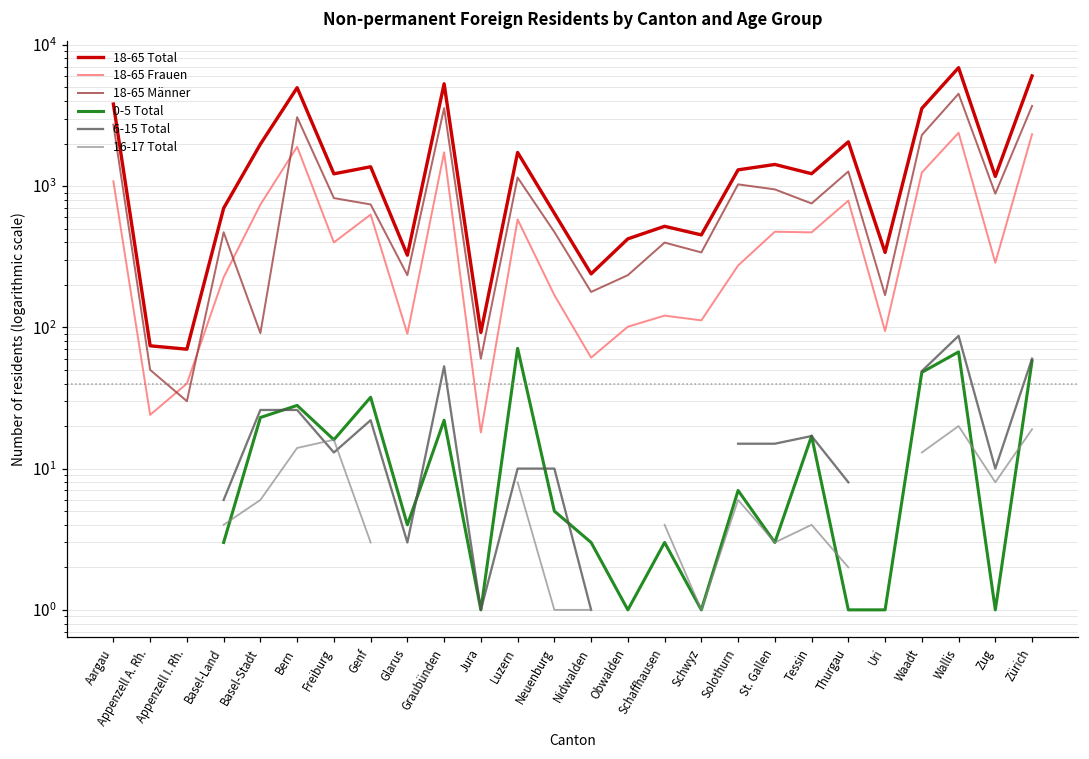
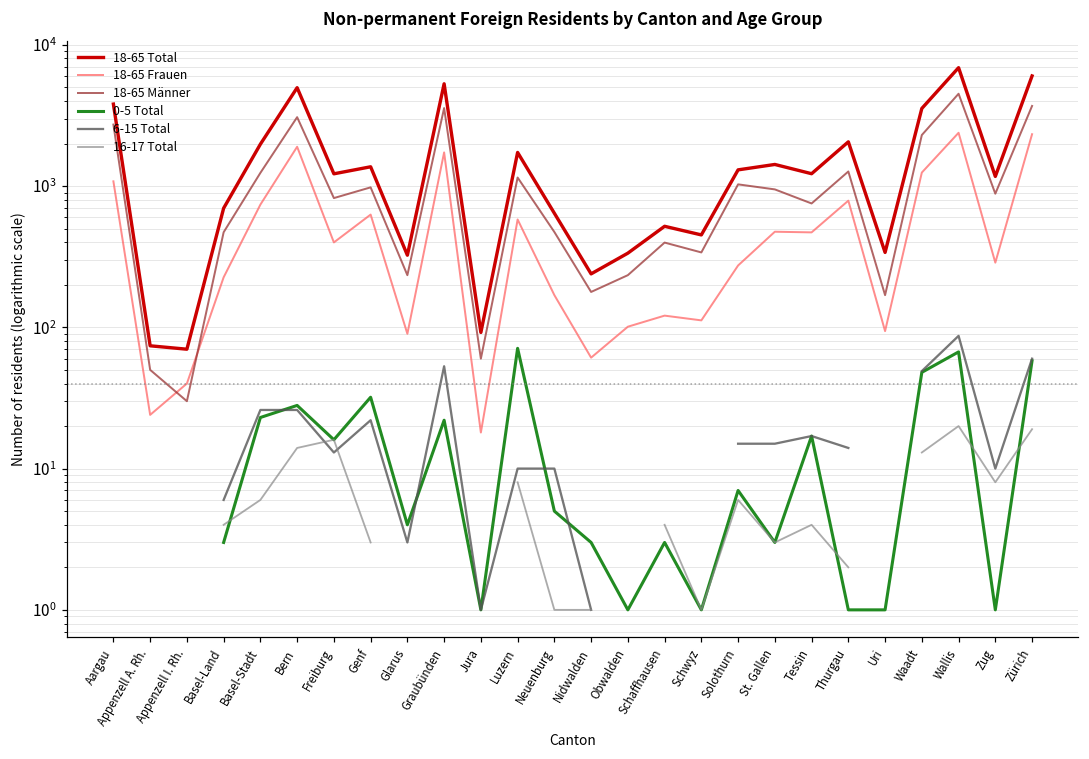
  {
    "18-65 Total": {
      "Aargau": 3800,
      "Appenzell A. Rh.": 70,
      "Appenzell I. Rh.": 70,
      "Basel-Land": 700,
      "Basel-Stadt": 2000,
      "Bern": 5000,
      "Freiburg": 1200,
      "Genf": 1400,
      "Glarus": 320,
      "Graubünden": 5300,
      "Jura": 90,
      "Luzern": 1700,
      "Neuenburg": 600,
      "Nidwalden": 240,
-     "Obwalden": 420,
+     "Obwalden": 340,
      "Schaffhausen": 520,
      "Schwyz": 450,
      "Solothurn": 1300,
      "St. Gallen": 1400,
      "Tessin": 1200,
      "Thurgau": 2100,
      "Uri": 340,
      "Waadt": 3500,
      "Wallis": 7000,
      "Zug": 1200,
      "Zürich": 6000
    },
    "18-65 Frauen": {
      "Aargau": 1100,
      "Appenzell A. Rh.": 24,
      "Appenzell I. Rh.": 40,
      "Basel-Land": 230,
      "Basel-Stadt": 700,
      "Bern": 1900,
      "Freiburg": 400,
      "Genf": 600,
      "Glarus": 90,
      "Graubünden": 1700,
      "Jura": 18,
      "Luzern": 600,
      "Neuenburg": 170,
      "Nidwalden": 60,
      "Obwalden": 100,
      "Schaffhausen": 120,
      "Schwyz": 110,
      "Solothurn": 270,
      "St. Gallen": 480,
      "Tessin": 470,
      "Thurgau": 800,
      "Uri": 90,
      "Waadt": 1200,
      "Wallis": 2400,
      "Zug": 290,
      "Zürich": 2300
    },
    "18-65 Männer": {
      "Aargau": 2700,
      "Appenzell A. Rh.": 50,
      "Appenzell I. Rh.": 30,
      "Basel-Land": 470,
-     "Basel-Stadt": 90,
+     "Basel-Stadt": 1200,
      "Bern": 3100,
      "Freiburg": 800,
-     "Genf": 700,
+     "Genf": 1000,
      "Glarus": 230,
      "Graubünden": 3600,
      "Jura": 60,
      "Luzern": 1100,
      "Neuenburg": 470,
      "Nidwalden": 180,
      "Obwalden": 230,
      "Schaffhausen": 400,
      "Schwyz": 340,
      "Solothurn": 1000,
      "St. Gallen": 900,
      "Tessin": 800,
      "Thurgau": 1300,
      "Uri": 170,
      "Waadt": 2300,
      "Wallis": 4500,
      "Zug": 900,
      "Zürich": 3700
    },
    "0-5 Total": {
      "Basel-Land": 3,
      "Basel-Stadt": 23,
      "Bern": 28,
      "Genf": 32,
      "Glarus": 4,
      "Graubünden": 22,
      "Luzern": 70,
      "Neuenburg": 5,
      "Nidwalden": 3,
      "Obwalden": 1,
      "Solothurn": 7,
      "Thurgau": 1,
      "Uri": 1,
      "Wallis": 70,
      "Zug": 1
    },
    "6-15 Total": {
      "Basel-Land": 6,
      "Basel-Stadt": 26,
      "Bern": 26,
      "Freiburg": 13,
      "Genf": 22,
      "Glarus": 3,
      "Graubünden": 53,
      "Luzern": 10,
      "Neuenburg": 10,
      "Solothurn": 15,
      "St. Gallen": 15,
-     "Thurgau": 8,
+     "Thurgau": 14,
      "Wallis": 90,
      "Zug": 10
    },
    "16-17 Total": {
      "Aargau": 22,
      "Basel-Land": 4,
      "Basel-Stadt": 6,
      "Bern": 14,
      "Genf": 3,
      "Graubünden": 34,
      "Luzern": 8,
      "Neuenburg": 1,
      "Schaffhausen": 4,
      "Solothurn": 6,
      "Tessin": 4,
      "Thurgau": 2,
      "Waadt": 13,
      "Wallis": 20,
      "Zug": 8,
      "Zürich": 19
    }
  }
